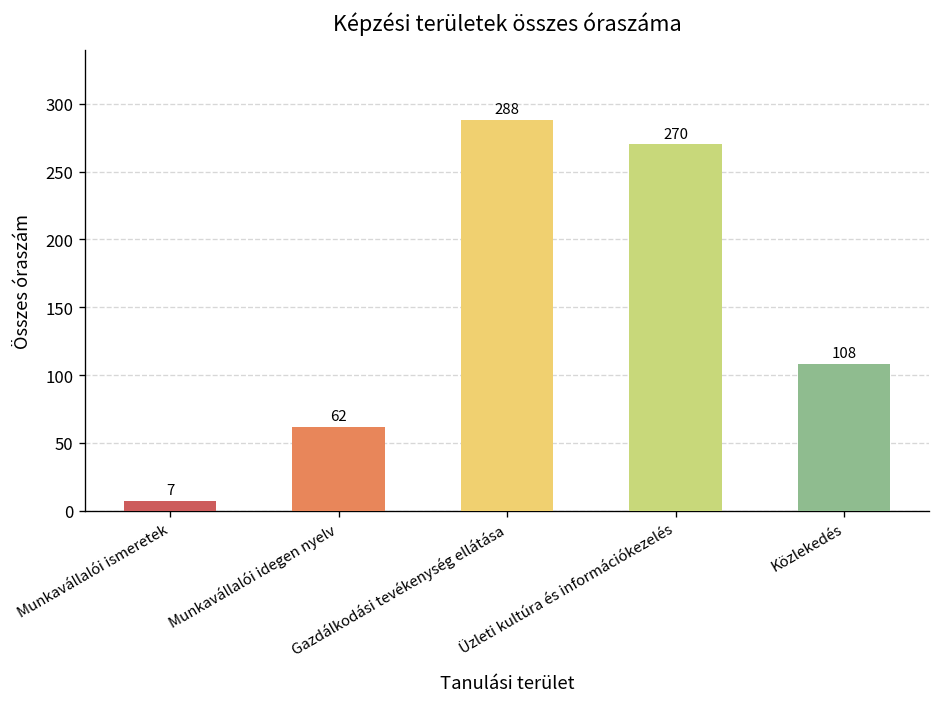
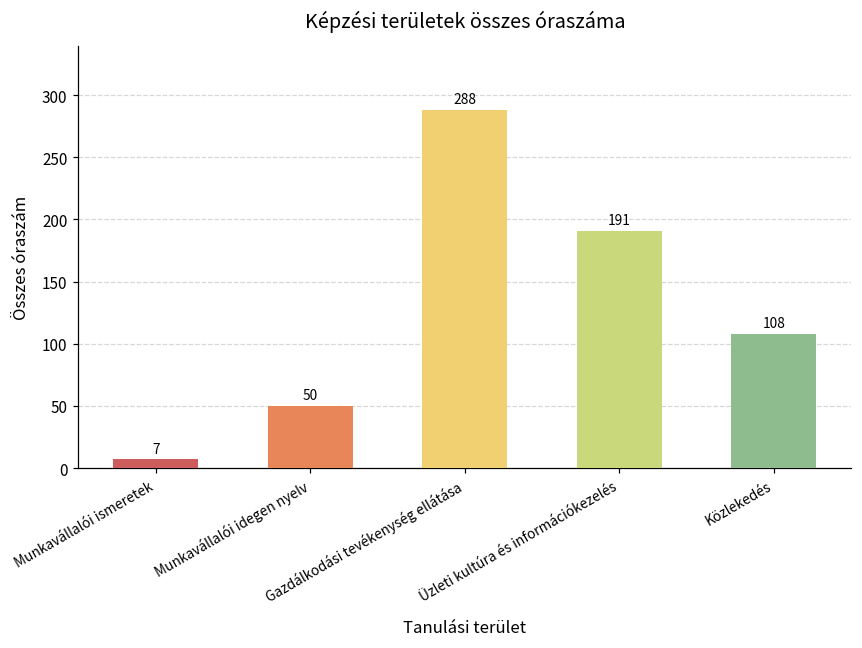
  {
    "Munkavállalói ismeretek": 7,
-   "Munkavállalói idegen nyelv": 62,
+   "Munkavállalói idegen nyelv": 50,
    "Gazdálkodási tevékenység ellátása": 288,
-   "Üzleti kultúra és információkezelés": 270,
+   "Üzleti kultúra és információkezelés": 191,
    "Közlekedés": 108
  }
